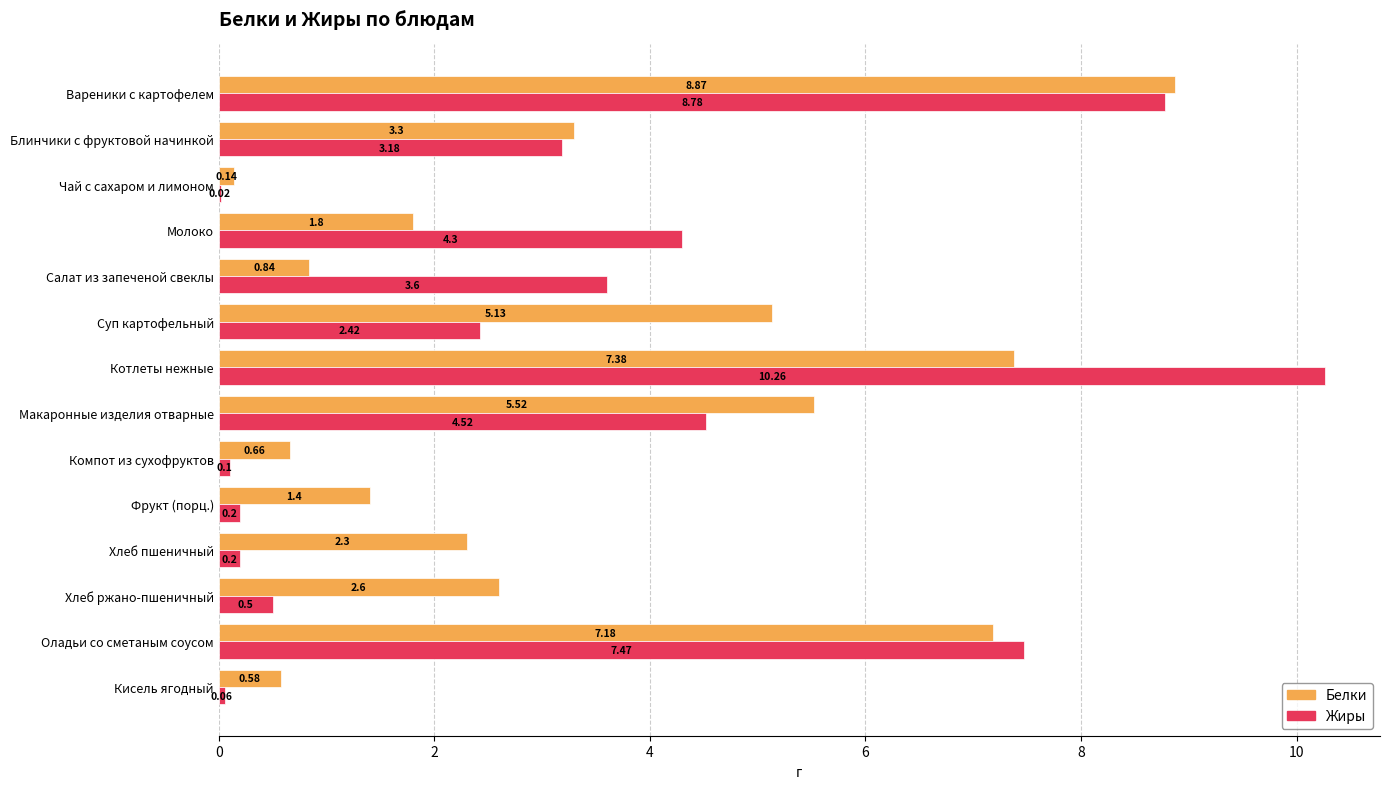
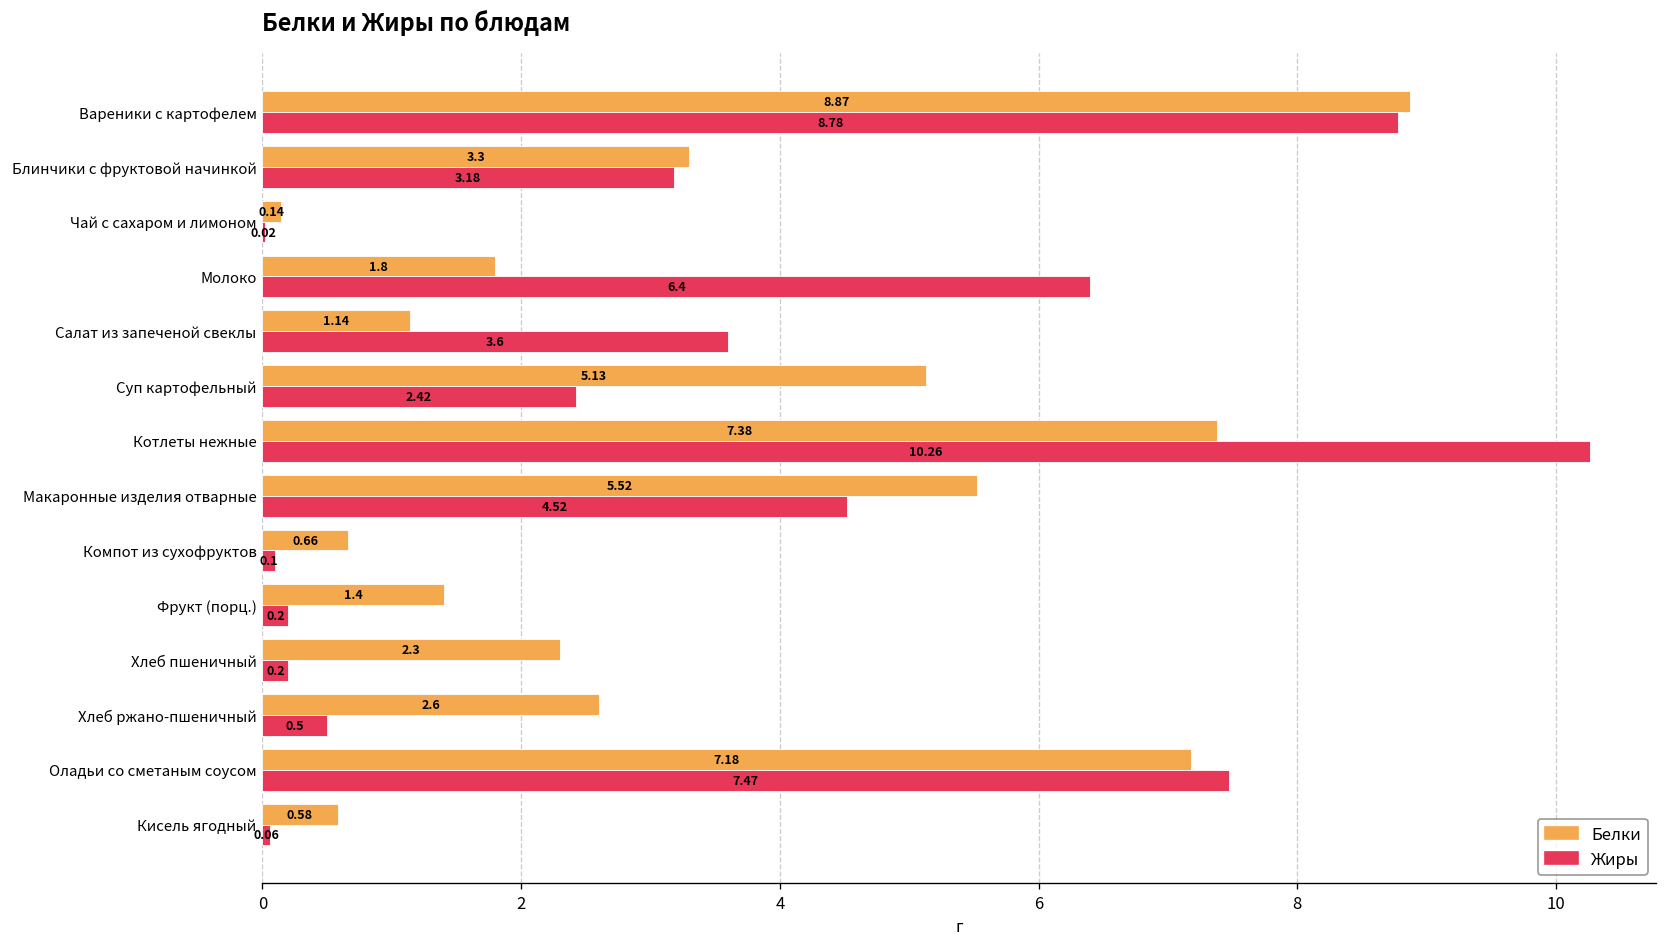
  {
    "Белки": {
      "Вареники с картофелем": 8.87,
      "Блинчики с фруктовой начинкой": 3.3,
      "Чай с сахаром и лимоном": 0.14,
      "Молоко": 1.8,
-     "Салат из запеченой свеклы": 0.84,
+     "Салат из запеченой свеклы": 1.14,
      "Суп картофельный": 5.13,
      "Котлеты нежные": 7.38,
      "Макаронные изделия отварные": 5.52,
      "Компот из сухофруктов": 0.66,
      "Фрукт (порц.)": 1.4,
      "Хлеб пшеничный": 2.3,
      "Хлеб ржано-пшеничный": 2.6,
      "Оладьи со сметаным соусом": 7.18,
      "Кисель ягодный": 0.58
    },
    "Жиры": {
      "Вареники с картофелем": 8.78,
      "Блинчики с фруктовой начинкой": 3.18,
      "Чай с сахаром и лимоном": 0.02,
-     "Молоко": 4.3,
+     "Молоко": 6.4,
      "Салат из запеченой свеклы": 3.6,
      "Суп картофельный": 2.42,
      "Котлеты нежные": 10.26,
      "Макаронные изделия отварные": 4.52,
      "Компот из сухофруктов": 0.1,
      "Фрукт (порц.)": 0.2,
      "Хлеб пшеничный": 0.2,
      "Хлеб ржано-пшеничный": 0.5,
      "Оладьи со сметаным соусом": 7.47,
      "Кисель ягодный": 0.06
    }
  }
